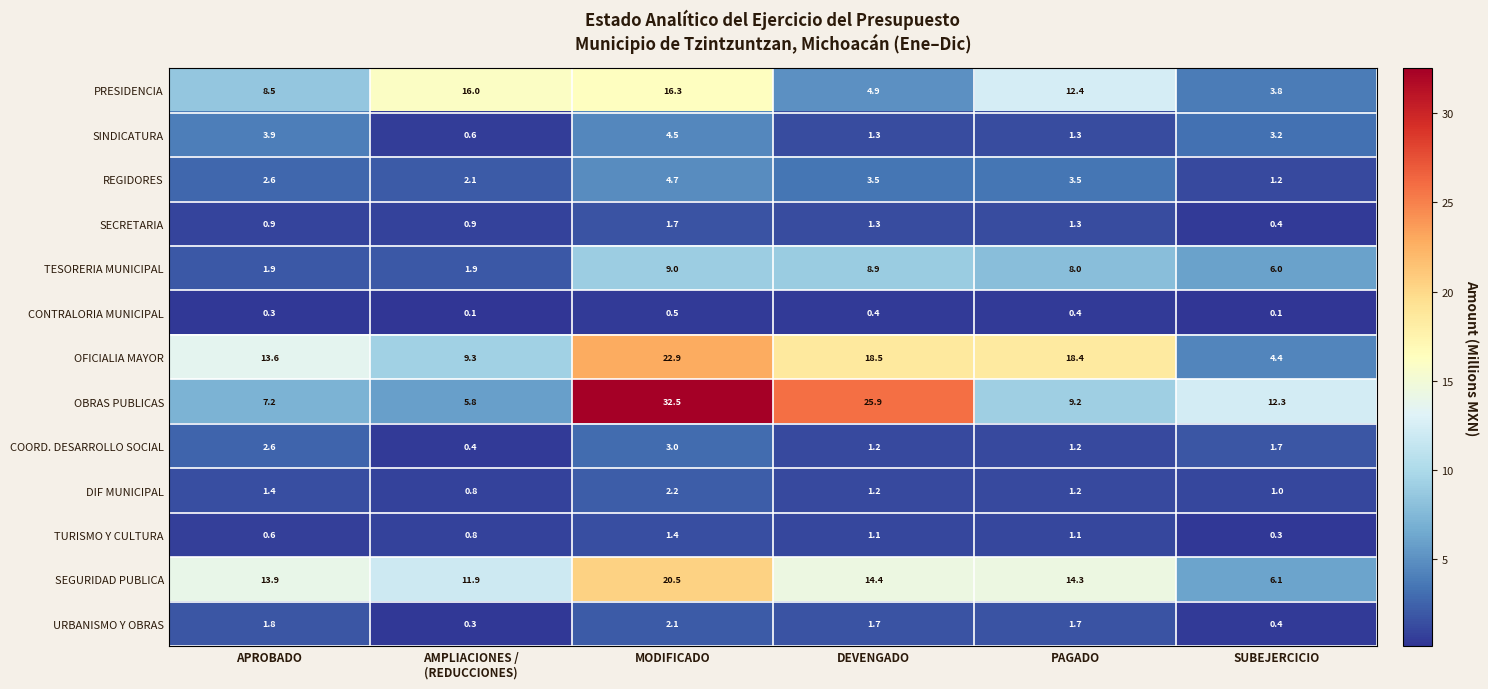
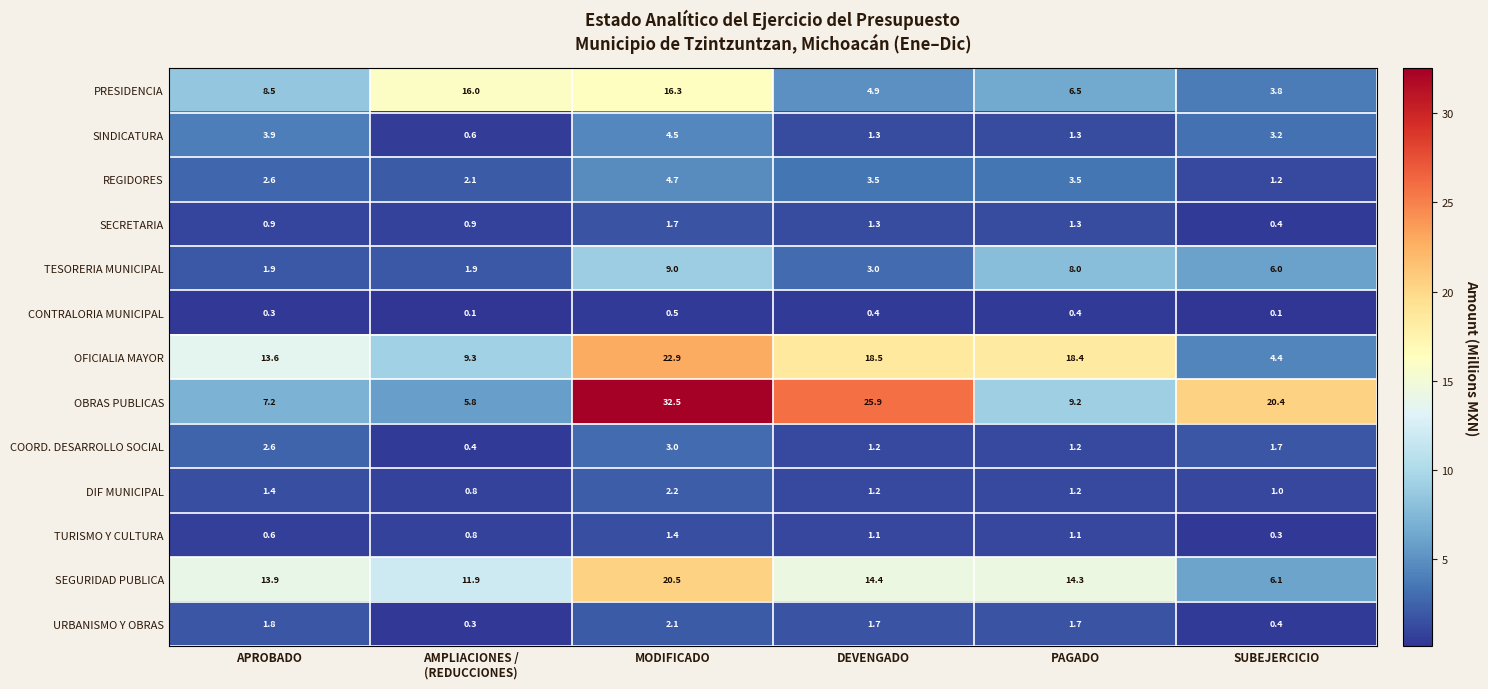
  {
    "PRESIDENCIA": {
      "APROBADO": 8.5,
      "AMPLIACIONES / (REDUCCIONES)": 16.0,
      "MODIFICADO": 16.3,
      "DEVENGADO": 4.9,
-     "PAGADO": 12.4,
+     "PAGADO": 6.5,
      "SUBEJERCICIO": 3.8
    },
    "SINDICATURA": {
      "APROBADO": 3.9,
      "AMPLIACIONES / (REDUCCIONES)": 0.6,
      "MODIFICADO": 4.5,
      "DEVENGADO": 1.3,
      "PAGADO": 1.3,
      "SUBEJERCICIO": 3.2
    },
    "REGIDORES": {
      "APROBADO": 2.6,
      "AMPLIACIONES / (REDUCCIONES)": 2.1,
      "MODIFICADO": 4.7,
      "DEVENGADO": 3.5,
      "PAGADO": 3.5,
      "SUBEJERCICIO": 1.2
    },
    "SECRETARIA": {
      "APROBADO": 0.9,
      "AMPLIACIONES / (REDUCCIONES)": 0.9,
      "MODIFICADO": 1.7,
      "DEVENGADO": 1.3,
      "PAGADO": 1.3,
      "SUBEJERCICIO": 0.4
    },
    "TESORERIA MUNICIPAL": {
      "APROBADO": 1.9,
      "AMPLIACIONES / (REDUCCIONES)": 1.9,
      "MODIFICADO": 9.0,
-     "DEVENGADO": 8.9,
+     "DEVENGADO": 3.0,
      "PAGADO": 8.0,
      "SUBEJERCICIO": 6.0
    },
    "CONTRALORIA MUNICIPAL": {
      "APROBADO": 0.3,
      "AMPLIACIONES / (REDUCCIONES)": 0.1,
      "MODIFICADO": 0.5,
      "DEVENGADO": 0.4,
      "PAGADO": 0.4,
      "SUBEJERCICIO": 0.1
    },
    "OFICIALIA MAYOR": {
      "APROBADO": 13.6,
      "AMPLIACIONES / (REDUCCIONES)": 9.3,
      "MODIFICADO": 22.9,
      "DEVENGADO": 18.5,
      "PAGADO": 18.4,
      "SUBEJERCICIO": 4.4
    },
    "OBRAS PUBLICAS": {
      "APROBADO": 7.2,
      "AMPLIACIONES / (REDUCCIONES)": 5.8,
      "MODIFICADO": 32.5,
      "DEVENGADO": 25.9,
      "PAGADO": 9.2,
-     "SUBEJERCICIO": 12.3
+     "SUBEJERCICIO": 20.4
    },
    "COORD. DESARROLLO SOCIAL": {
      "APROBADO": 2.6,
      "AMPLIACIONES / (REDUCCIONES)": 0.4,
      "MODIFICADO": 3.0,
      "DEVENGADO": 1.2,
      "PAGADO": 1.2,
      "SUBEJERCICIO": 1.7
    },
    "DIF MUNICIPAL": {
      "APROBADO": 1.4,
      "AMPLIACIONES / (REDUCCIONES)": 0.8,
      "MODIFICADO": 2.2,
      "DEVENGADO": 1.2,
      "PAGADO": 1.2,
      "SUBEJERCICIO": 1.0
    },
    "TURISMO Y CULTURA": {
      "APROBADO": 0.6,
      "AMPLIACIONES / (REDUCCIONES)": 0.8,
      "MODIFICADO": 1.4,
      "DEVENGADO": 1.1,
      "PAGADO": 1.1,
      "SUBEJERCICIO": 0.3
    },
    "SEGURIDAD PUBLICA": {
      "APROBADO": 13.9,
      "AMPLIACIONES / (REDUCCIONES)": 11.9,
      "MODIFICADO": 20.5,
      "DEVENGADO": 14.4,
      "PAGADO": 14.3,
      "SUBEJERCICIO": 6.1
    },
    "URBANISMO Y OBRAS": {
      "APROBADO": 1.8,
      "AMPLIACIONES / (REDUCCIONES)": 0.3,
      "MODIFICADO": 2.1,
      "DEVENGADO": 1.7,
      "PAGADO": 1.7,
      "SUBEJERCICIO": 0.4
    }
  }
